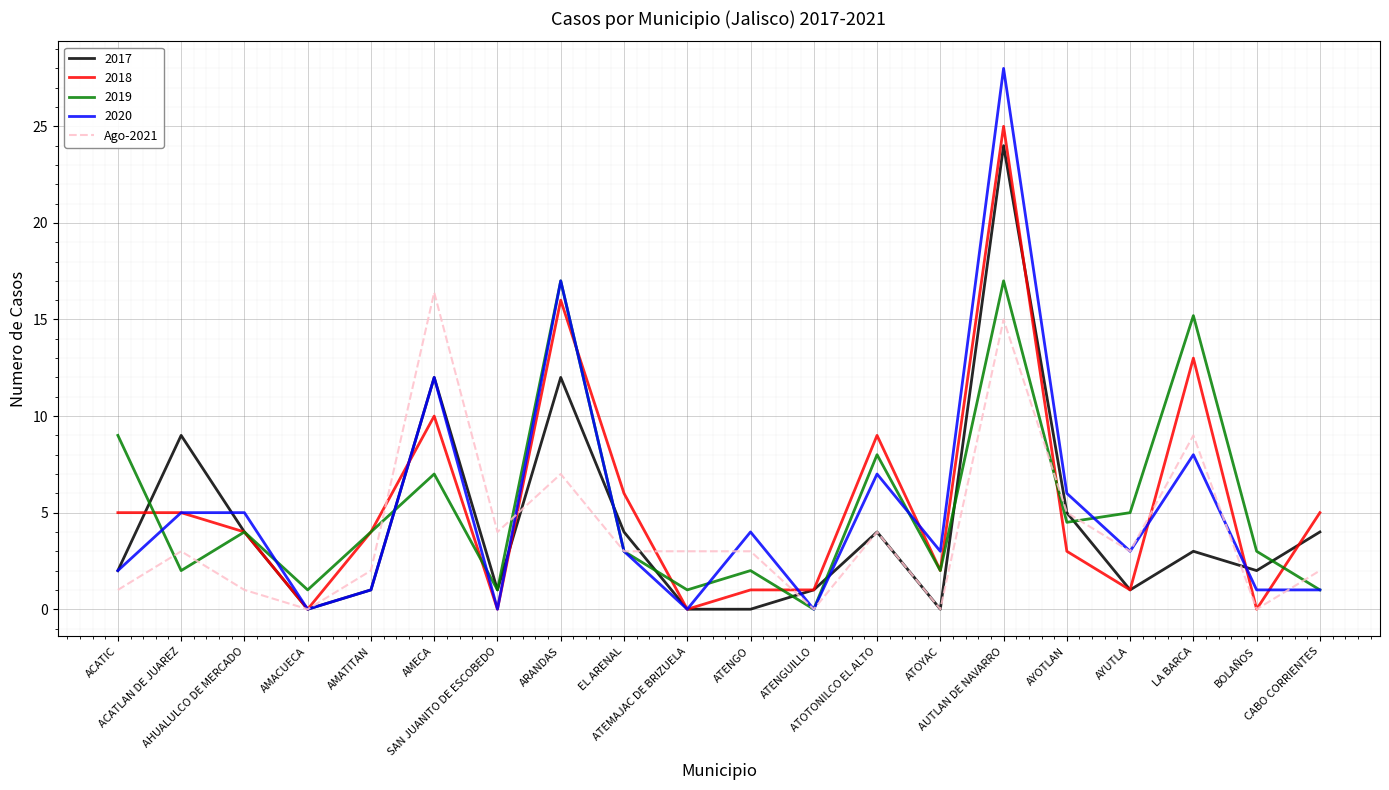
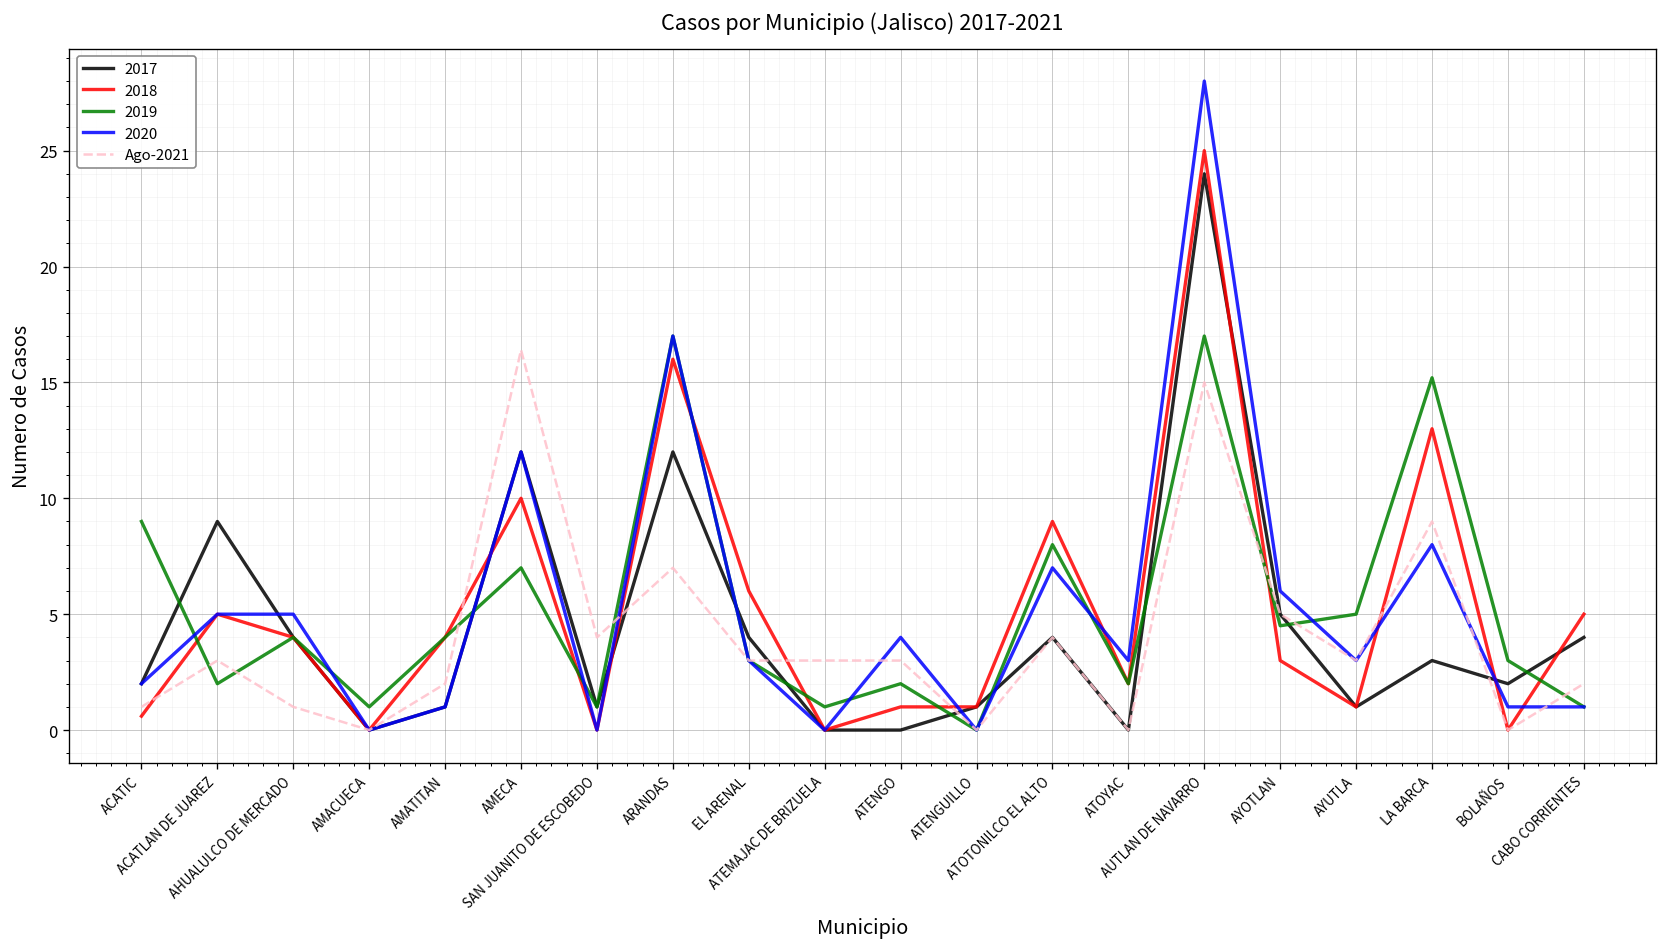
  {
    "2017": {
      "ACATLAN DE JUAREZ": 9.0,
      "ARANDAS": 12.0,
      "EL ARENAL": 4.0,
      "ATENGO": 0.0,
      "AUTLAN DE NAVARRO": 24.0,
      "LA BARCA": 3.0,
      "BOLAÑOS": 2.0,
      "CABO CORRIENTES": 4.0
    },
    "2018": {
-     "ACATIC": 5.0,
+     "ACATIC": 0.6,
      "AMECA": 10.0,
      "ARANDAS": 16.0,
      "EL ARENAL": 6.0,
      "ATENGO": 1.0,
      "ATOTONILCO EL ALTO": 9.0,
      "AUTLAN DE NAVARRO": 25.0,
      "AYOTLAN": 3.0,
      "LA BARCA": 13.0,
      "CABO CORRIENTES": 5.0
    },
    "2019": {
      "ACATIC": 9.0,
      "ACATLAN DE JUAREZ": 2.0,
      "AMACUECA": 1.0,
      "AMECA": 7.0,
      "ATEMAJAC DE BRIZUELA": 1.0,
      "ATENGO": 2.0,
      "ATOTONILCO EL ALTO": 8.0,
      "AUTLAN DE NAVARRO": 17.0,
      "AYOTLAN": 4.5,
      "AYUTLA": 5.0,
      "LA BARCA": 15.2,
      "BOLAÑOS": 3.0
    },
    "2020": {
      "AHUALULCO DE MERCADO": 5.0,
      "ATENGO": 4.0,
      "ATOTONILCO EL ALTO": 7.0,
      "ATOYAC": 3.0,
      "AUTLAN DE NAVARRO": 28.0,
      "AYOTLAN": 6.0,
      "LA BARCA": 8.0,
      "BOLAÑOS": 1.0
    },
    "Ago-2021": {
      "ACATIC": 1.0,
      "ACATLAN DE JUAREZ": 3.0,
      "AHUALULCO DE MERCADO": 1.0,
      "AMATITAN": 2.0,
      "AMECA": 16.4,
      "SAN JUANITO DE ESCOBEDO": 4.0,
      "ARANDAS": 7.0,
      "ATEMAJAC DE BRIZUELA": 3.0,
      "ATENGO": 3.0,
      "AUTLAN DE NAVARRO": 15.0,
      "LA BARCA": 9.0,
      "CABO CORRIENTES": 2.0
    }
  }
